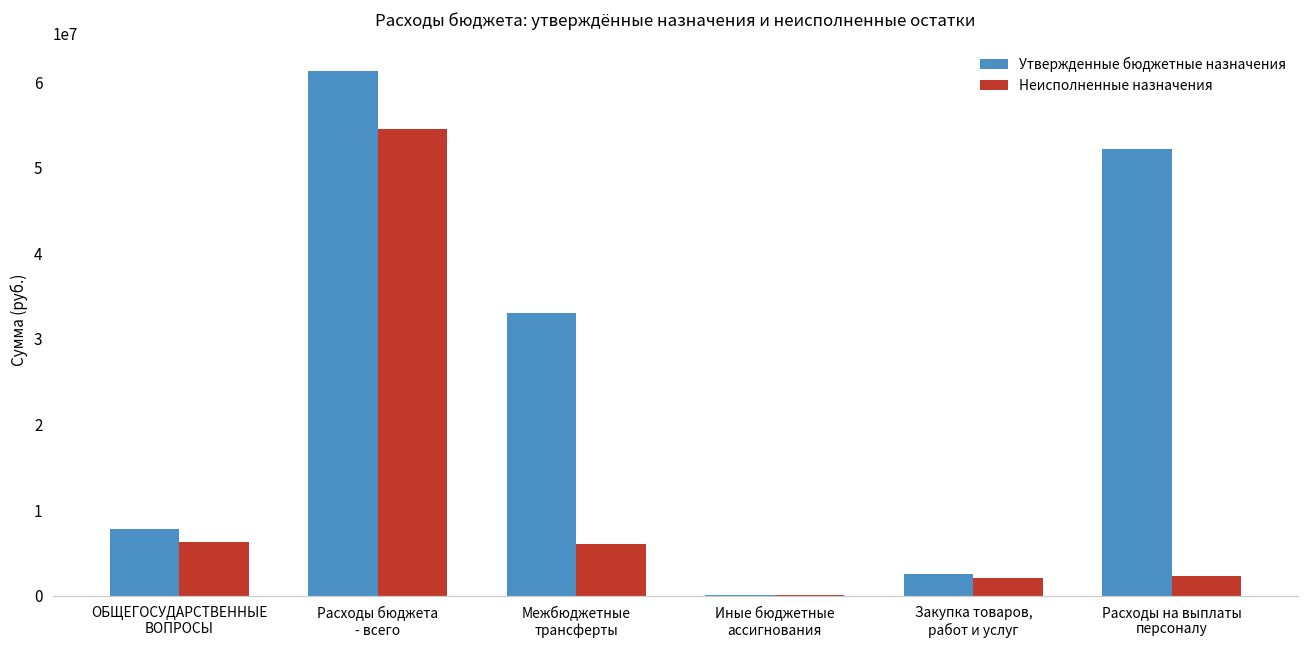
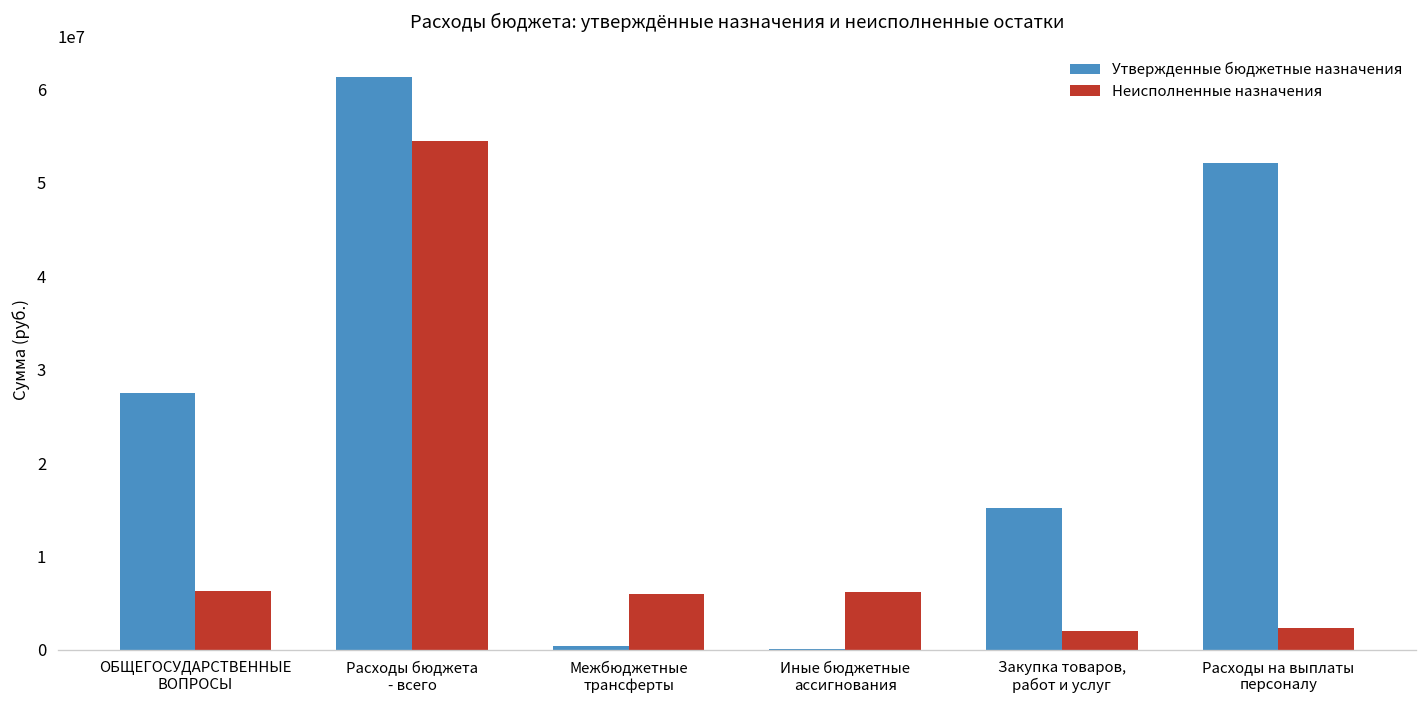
  {
    "Утвержденные бюджетные назначения": {
-     "ОБЩЕГОСУДАРСТВЕННЫЕ ВОПРОСЫ": 8000000,
+     "ОБЩЕГОСУДАРСТВЕННЫЕ ВОПРОСЫ": 27000000,
      "Расходы бюджета - всего": 61000000,
-     "Межбюджетные трансферты": 33000000,
-     "Закупка товаров, работ и услуг": 2000000,
+     "Межбюджетные трансферты": 0,
+     "Закупка товаров, работ и услуг": 15000000,
      "Расходы на выплаты персоналу": 52000000
    },
    "Неисполненные назначения": {
      "ОБЩЕГОСУДАРСТВЕННЫЕ ВОПРОСЫ": 6000000,
      "Расходы бюджета - всего": 54000000,
      "Межбюджетные трансферты": 6000000,
-     "Иные бюджетные ассигнования": 0,
+     "Иные бюджетные ассигнования": 6000000,
      "Закупка товаров, работ и услуг": 2000000,
      "Расходы на выплаты персоналу": 2000000
    }
  }
